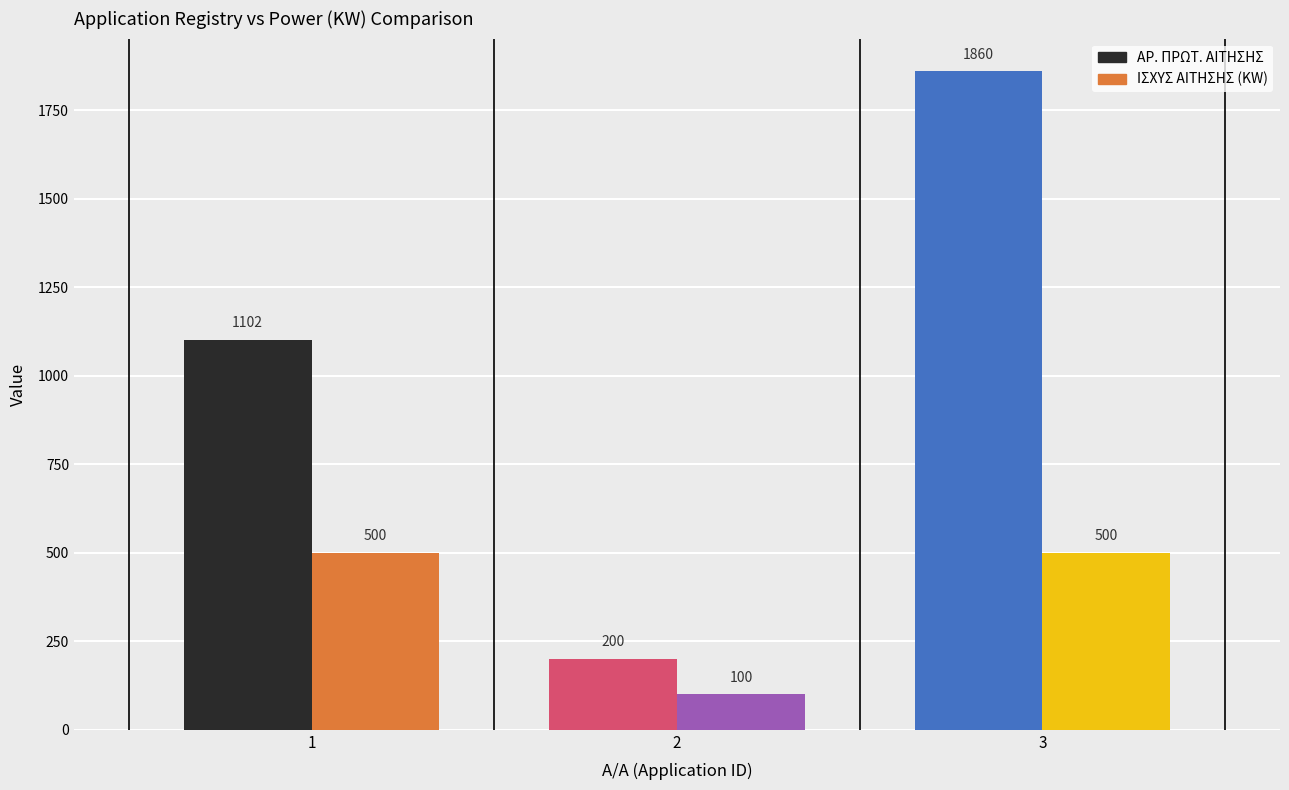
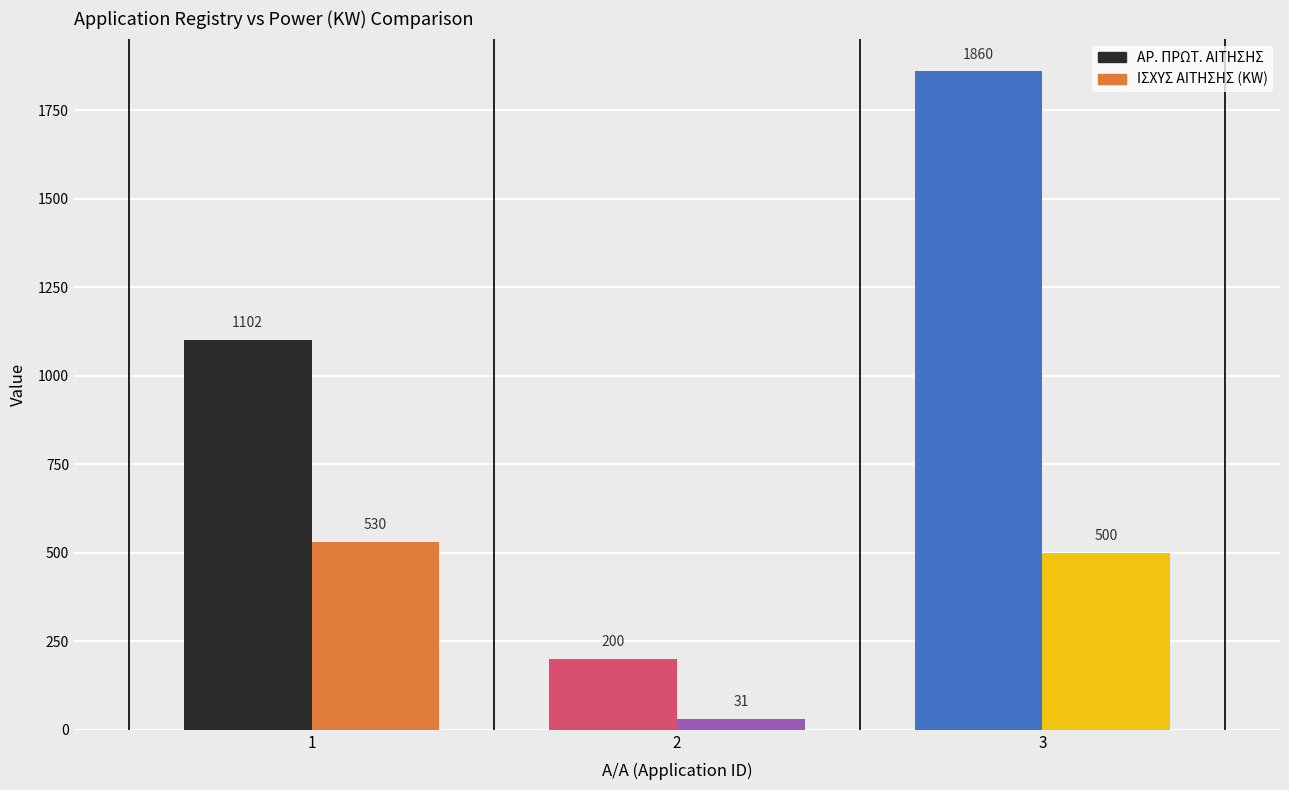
  {
    "ΑΡ. ΠΡΩΤ. ΑΙΤΗΣΗΣ": {
      "1": 1102,
      "2": 200,
      "3": 1860
    },
    "ΙΣΧΥΣ ΑΙΤΗΣΗΣ (KW)": {
-     "1": 500,
-     "2": 100,
+     "1": 530,
+     "2": 31,
      "3": 500
    }
  }
